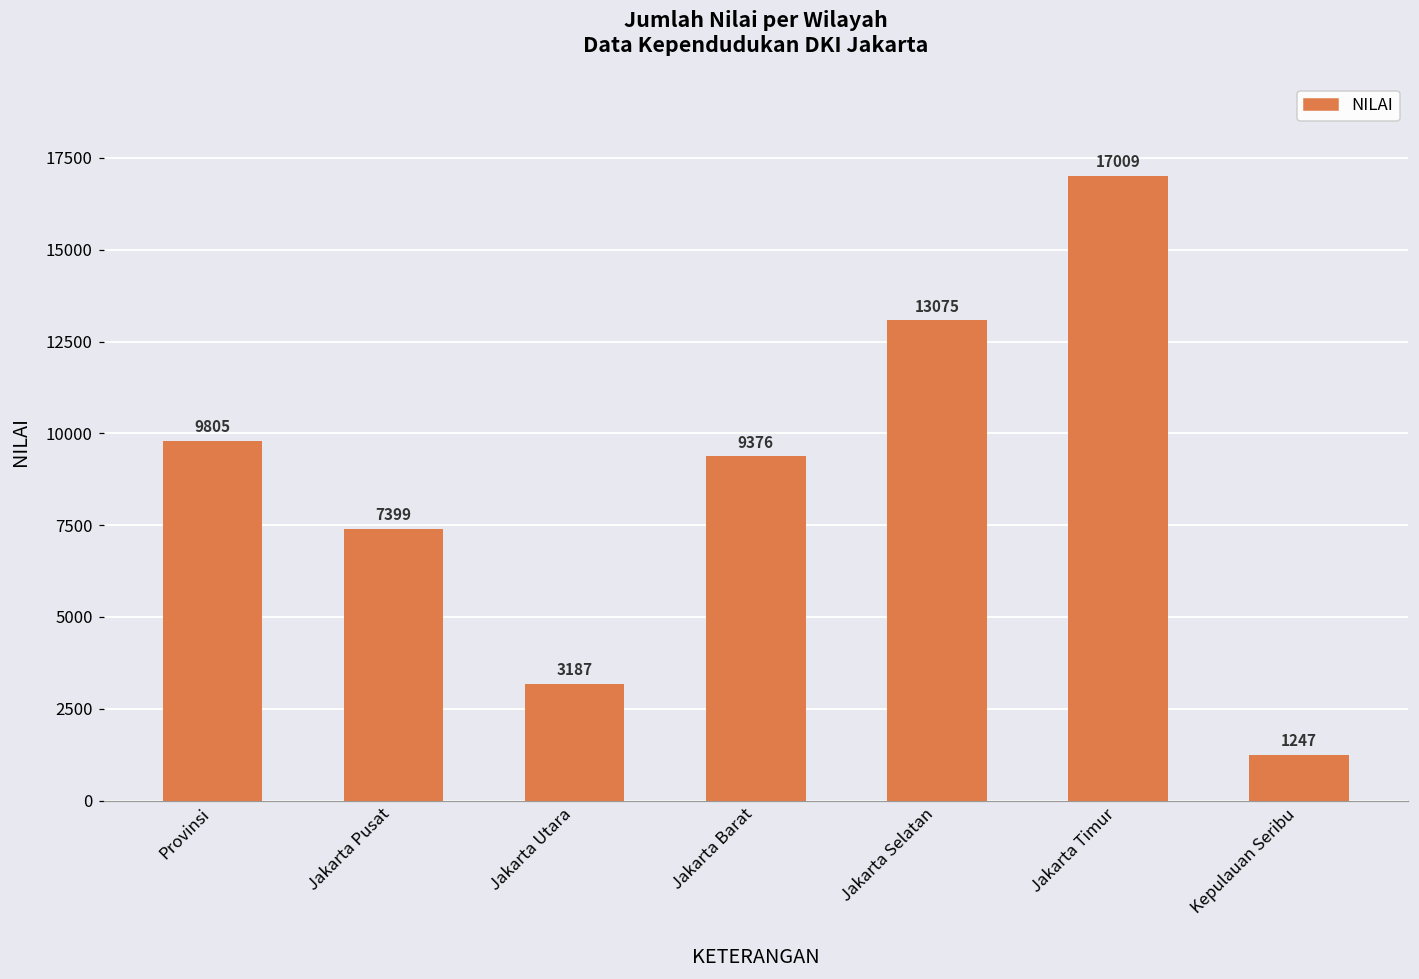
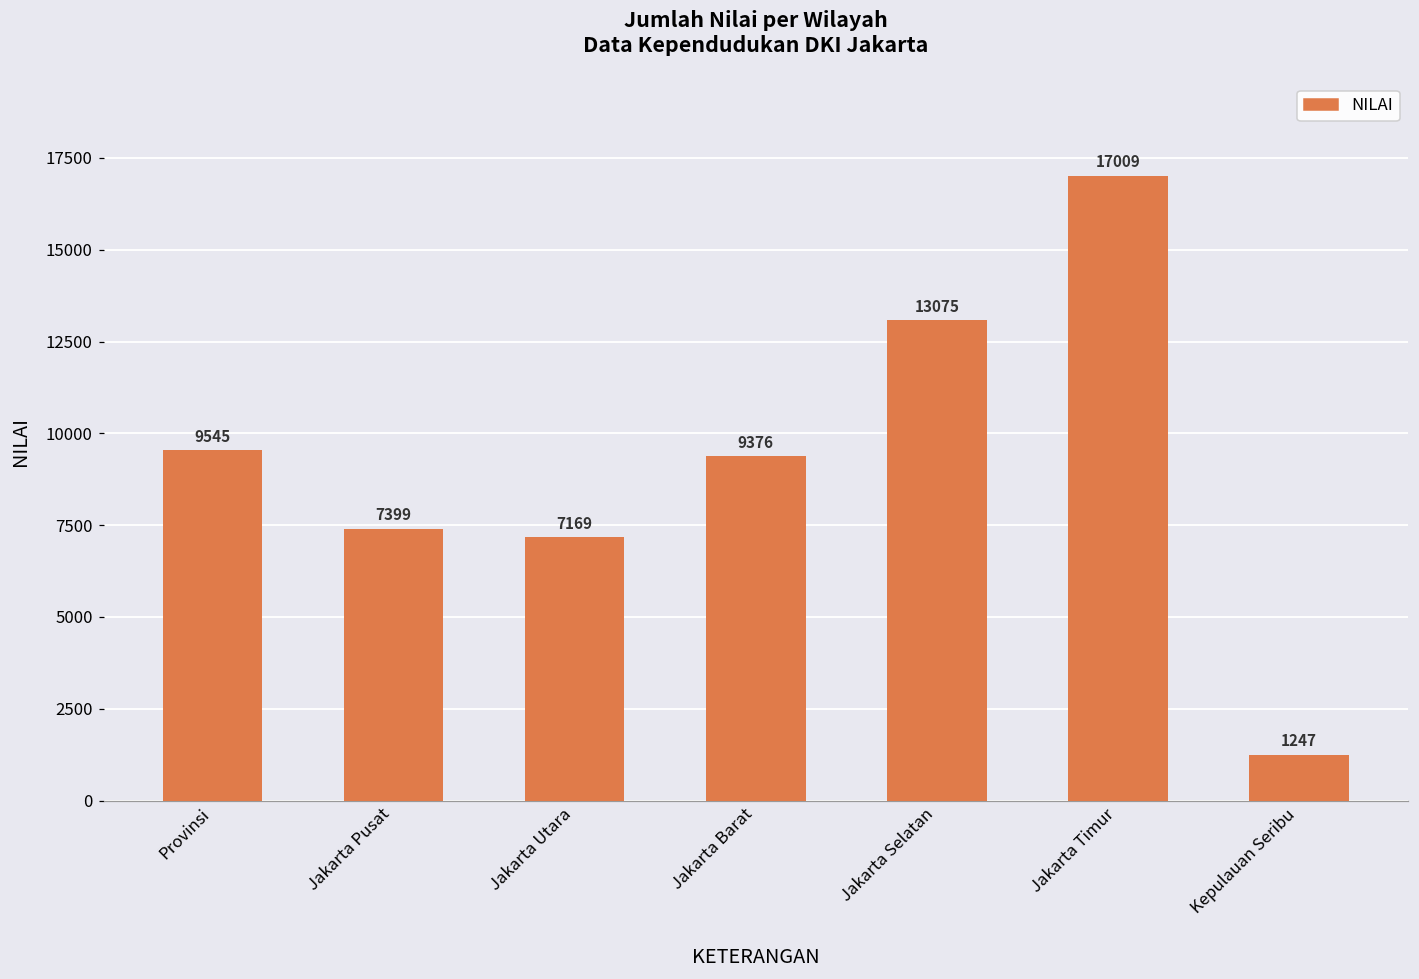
  {
-   "Provinsi": 9805,
+   "Provinsi": 9545,
    "Jakarta Pusat": 7399,
-   "Jakarta Utara": 3187,
+   "Jakarta Utara": 7169,
    "Jakarta Barat": 9376,
    "Jakarta Selatan": 13075,
    "Jakarta Timur": 17009,
    "Kepulauan Seribu": 1247
  }
